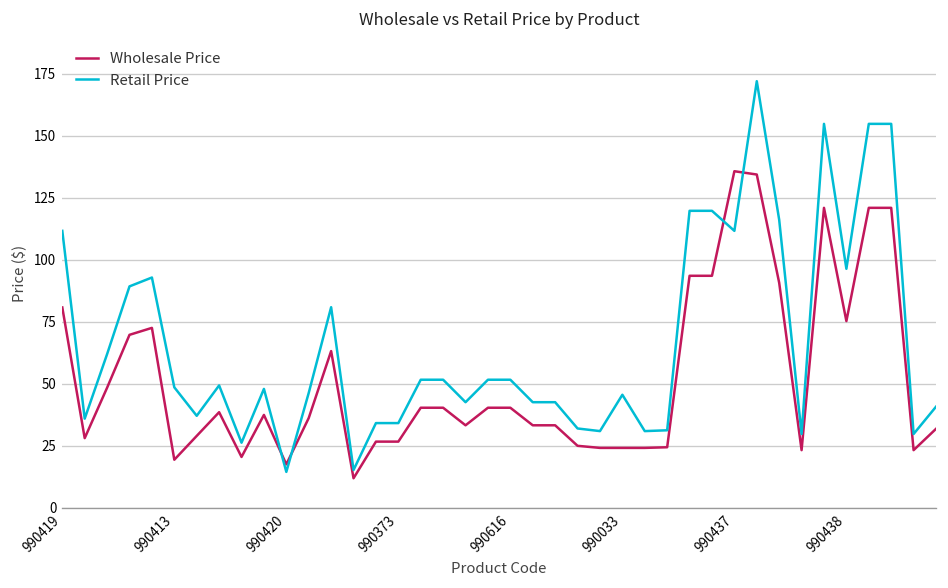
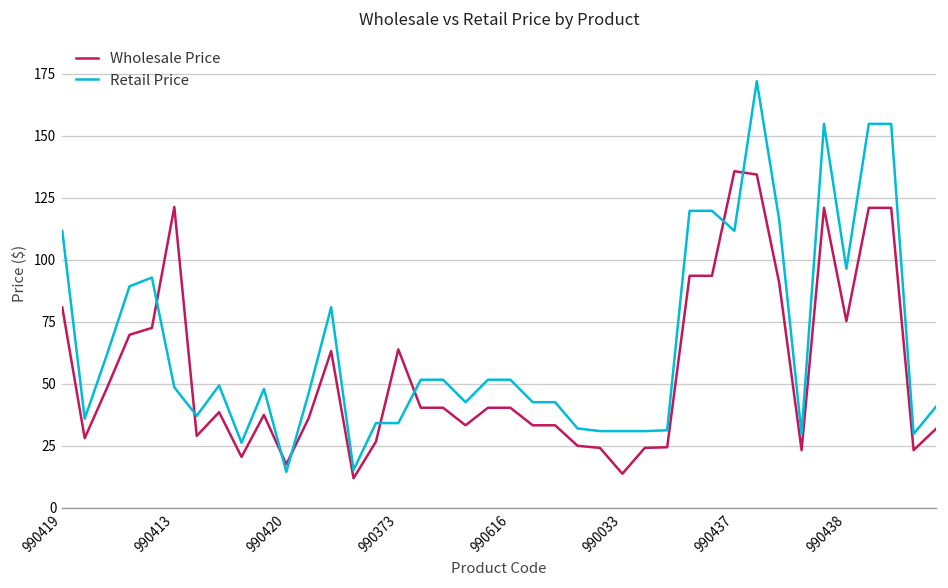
  {
    "Wholesale Price": {
      "990419": 81,
-     "990413": 19,
+     "990413": 121,
      "990420": 18,
-     "990373": 27,
+     "990373": 64,
      "990616": 40,
-     "990033": 24,
+     "990033": 14,
      "990437": 136,
      "990438": 75
    },
    "Retail Price": {
      "990419": 112,
      "990413": 49,
      "990420": 14,
      "990373": 34,
      "990616": 52,
-     "990033": 46,
+     "990033": 31,
      "990437": 112,
      "990438": 96
    }
  }
